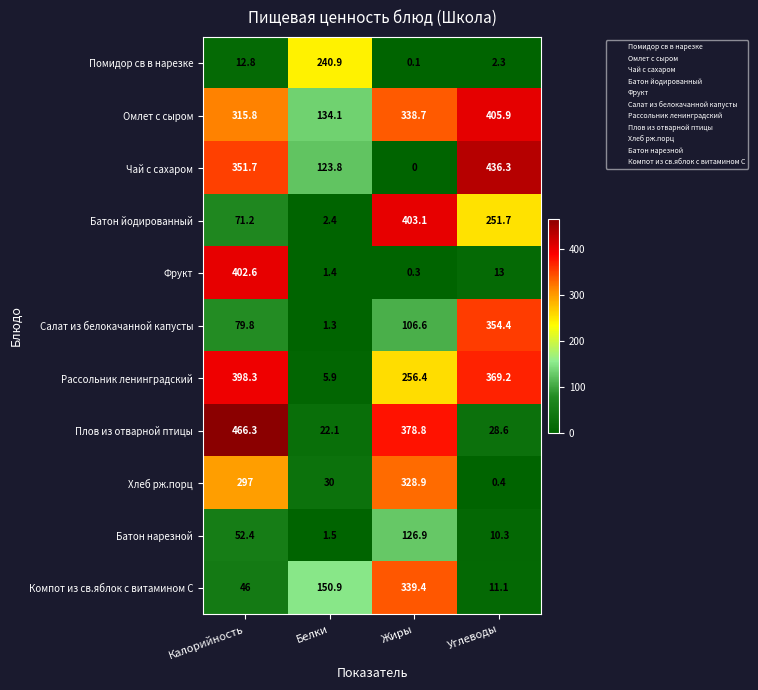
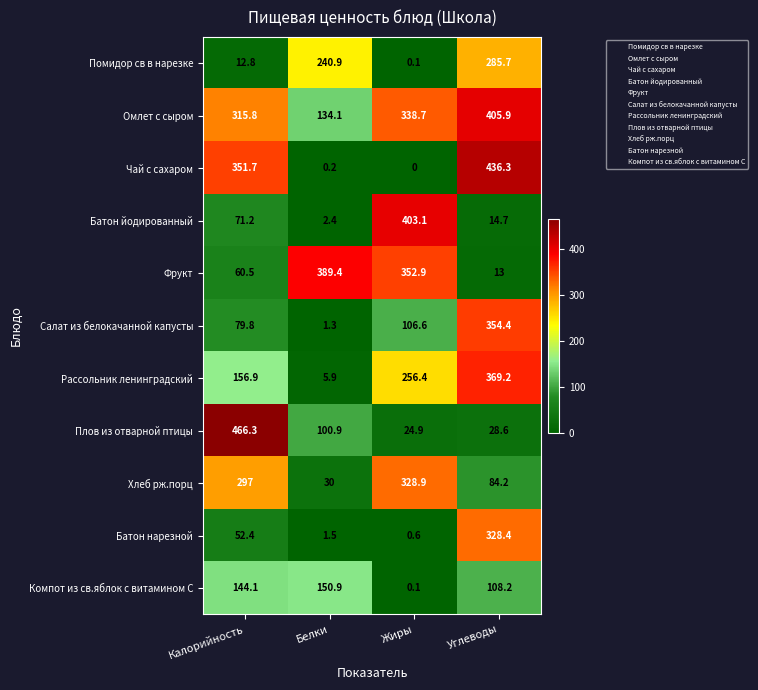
  {
    "Помидор св в нарезке": {
      "Калорийность": 12.8,
      "Белки": 240.9,
      "Жиры": 0.1,
-     "Углеводы": 2.3
+     "Углеводы": 285.7
    },
    "Омлет с сыром": {
      "Калорийность": 315.8,
      "Белки": 134.1,
      "Жиры": 338.7,
      "Углеводы": 405.9
    },
    "Чай с сахаром": {
      "Калорийность": 351.7,
-     "Белки": 123.8,
+     "Белки": 0.2,
      "Жиры": 0,
      "Углеводы": 436.3
    },
    "Батон йодированный": {
      "Калорийность": 71.2,
      "Белки": 2.4,
      "Жиры": 403.1,
-     "Углеводы": 251.7
+     "Углеводы": 14.7
    },
    "Фрукт": {
-     "Калорийность": 402.6,
-     "Белки": 1.4,
-     "Жиры": 0.3,
+     "Калорийность": 60.5,
+     "Белки": 389.4,
+     "Жиры": 352.9,
      "Углеводы": 13
    },
    "Салат из белокачанной капусты": {
      "Калорийность": 79.8,
      "Белки": 1.3,
      "Жиры": 106.6,
      "Углеводы": 354.4
    },
    "Рассольник ленинградский": {
-     "Калорийность": 398.3,
+     "Калорийность": 156.9,
      "Белки": 5.9,
      "Жиры": 256.4,
      "Углеводы": 369.2
    },
    "Плов из отварной птицы": {
      "Калорийность": 466.3,
-     "Белки": 22.1,
-     "Жиры": 378.8,
+     "Белки": 100.9,
+     "Жиры": 24.9,
      "Углеводы": 28.6
    },
    "Хлеб рж.порц": {
      "Калорийность": 297,
      "Белки": 30,
      "Жиры": 328.9,
-     "Углеводы": 0.4
+     "Углеводы": 84.2
    },
    "Батон нарезной": {
      "Калорийность": 52.4,
      "Белки": 1.5,
-     "Жиры": 126.9,
-     "Углеводы": 10.3
+     "Жиры": 0.6,
+     "Углеводы": 328.4
    },
    "Компот из св.яблок с витамином С": {
-     "Калорийность": 46,
+     "Калорийность": 144.1,
      "Белки": 150.9,
-     "Жиры": 339.4,
-     "Углеводы": 11.1
+     "Жиры": 0.1,
+     "Углеводы": 108.2
    }
  }
